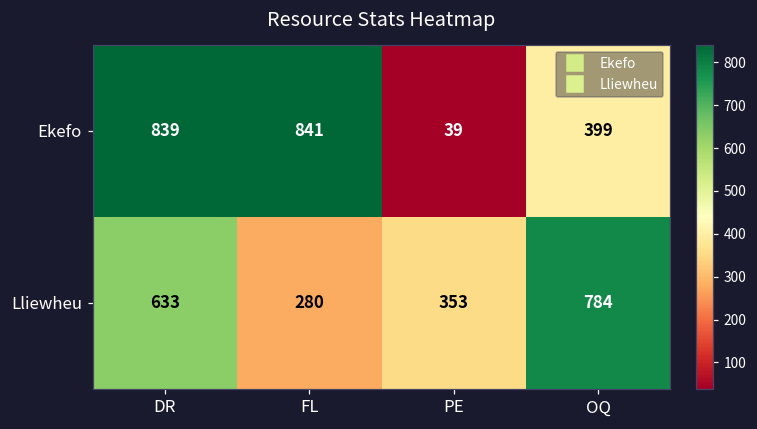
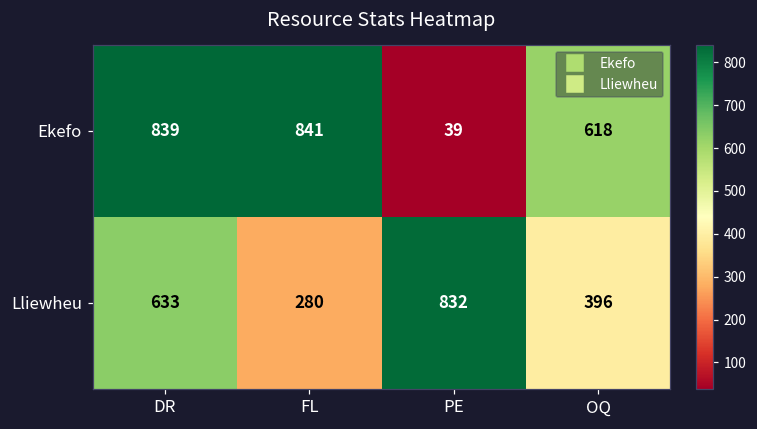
  {
    "Ekefo": {
      "DR": 839,
      "FL": 841,
      "PE": 39,
-     "OQ": 399
+     "OQ": 618
    },
    "Lliewheu": {
      "DR": 633,
      "FL": 280,
-     "PE": 353,
-     "OQ": 784
+     "PE": 832,
+     "OQ": 396
    }
  }
